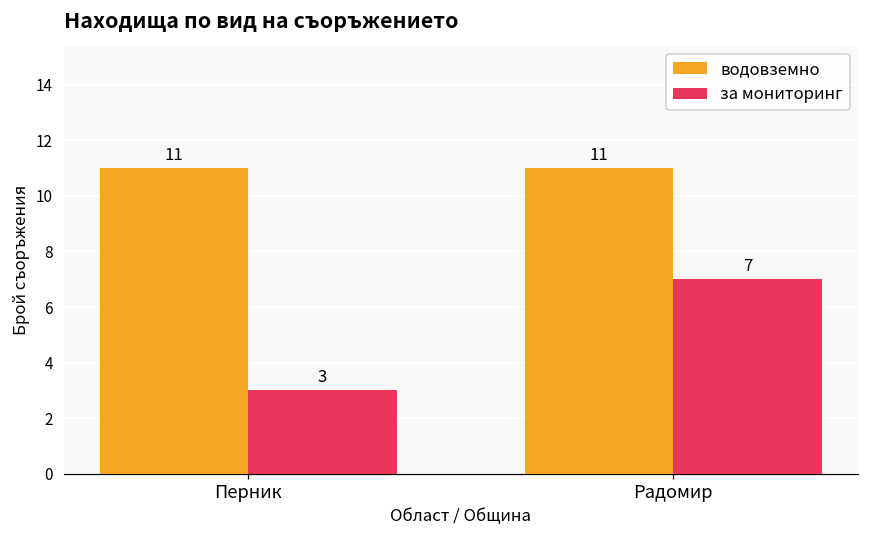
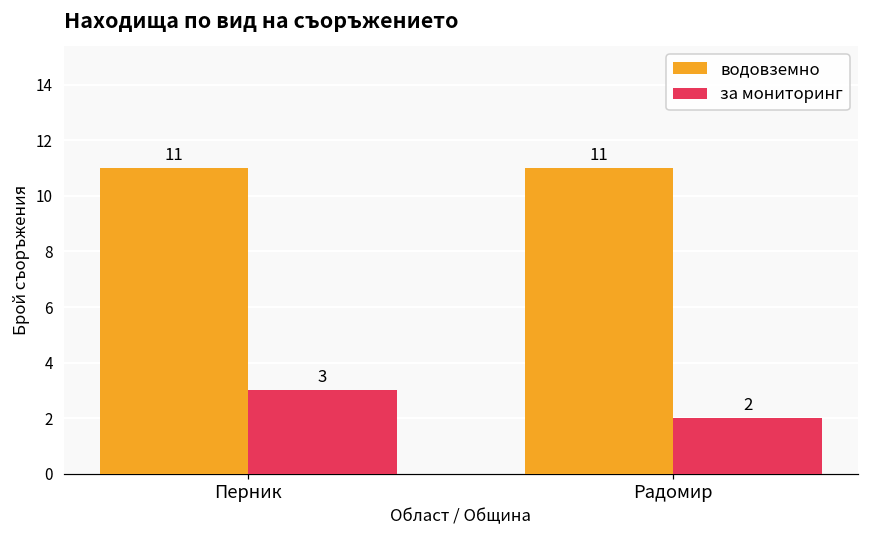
  {
    "водовземно": {
      "Перник": 11,
      "Радомир": 11
    },
    "за мониторинг": {
      "Перник": 3,
-     "Радомир": 7
+     "Радомир": 2
    }
  }
